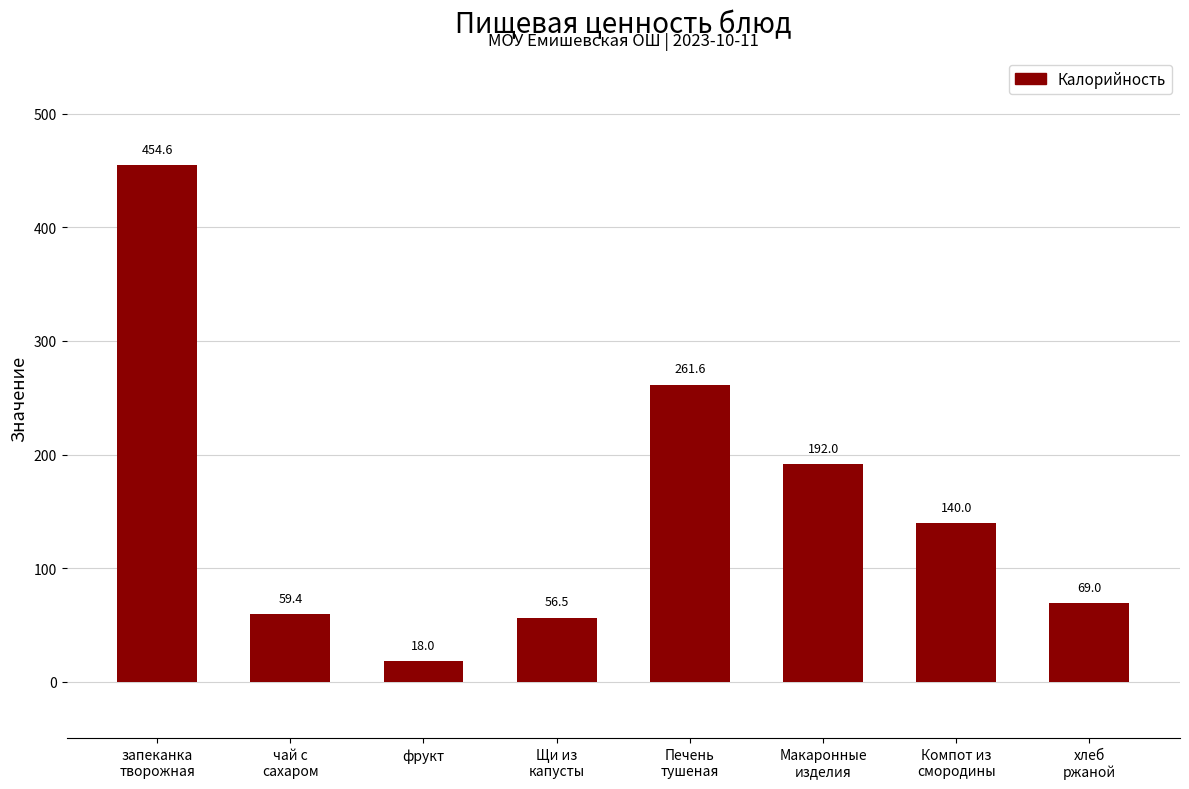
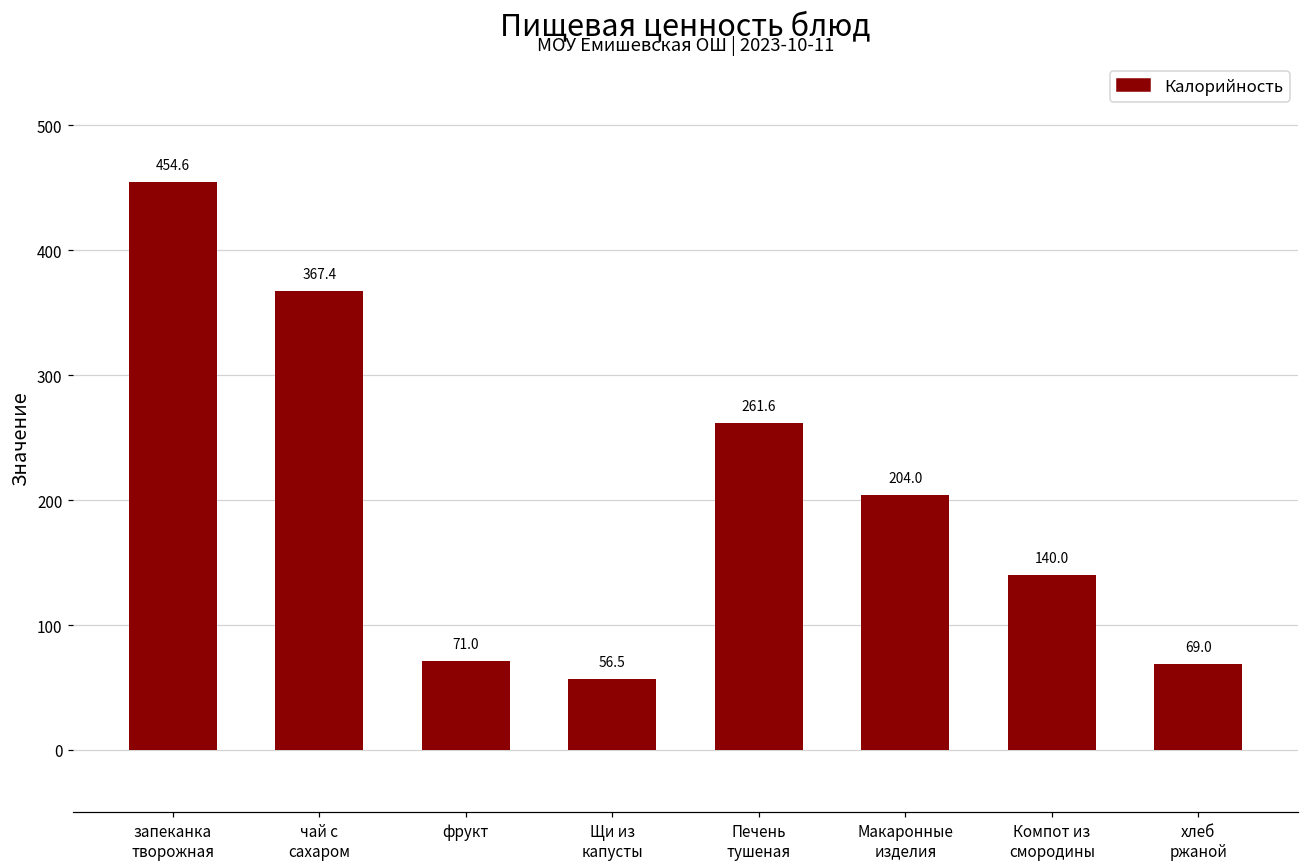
  {
    "запеканка творожная": 454.6,
-   "чай с сахаром": 59.4,
-   "фрукт": 18.0,
+   "чай с сахаром": 367.4,
+   "фрукт": 71.0,
    "Щи из капусты": 56.5,
    "Печень тушеная": 261.6,
-   "Макаронные изделия": 192.0,
+   "Макаронные изделия": 204.0,
    "Компот из смородины": 140.0,
    "хлеб ржаной": 69.0
  }
